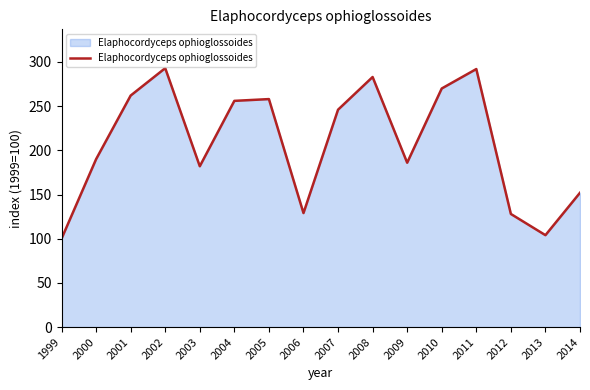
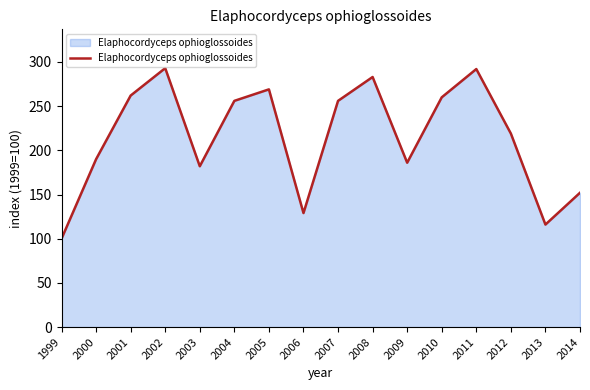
  {
    "1999": 100,
    "2000": 190,
    "2001": 260,
    "2002": 290,
    "2003": 180,
    "2004": 260,
-   "2005": 260,
+   "2005": 270,
    "2006": 130,
-   "2007": 250,
+   "2007": 260,
    "2008": 280,
    "2009": 190,
-   "2010": 270,
+   "2010": 260,
    "2011": 290,
-   "2012": 130,
-   "2013": 100,
+   "2012": 220,
+   "2013": 120,
    "2014": 150
  }
